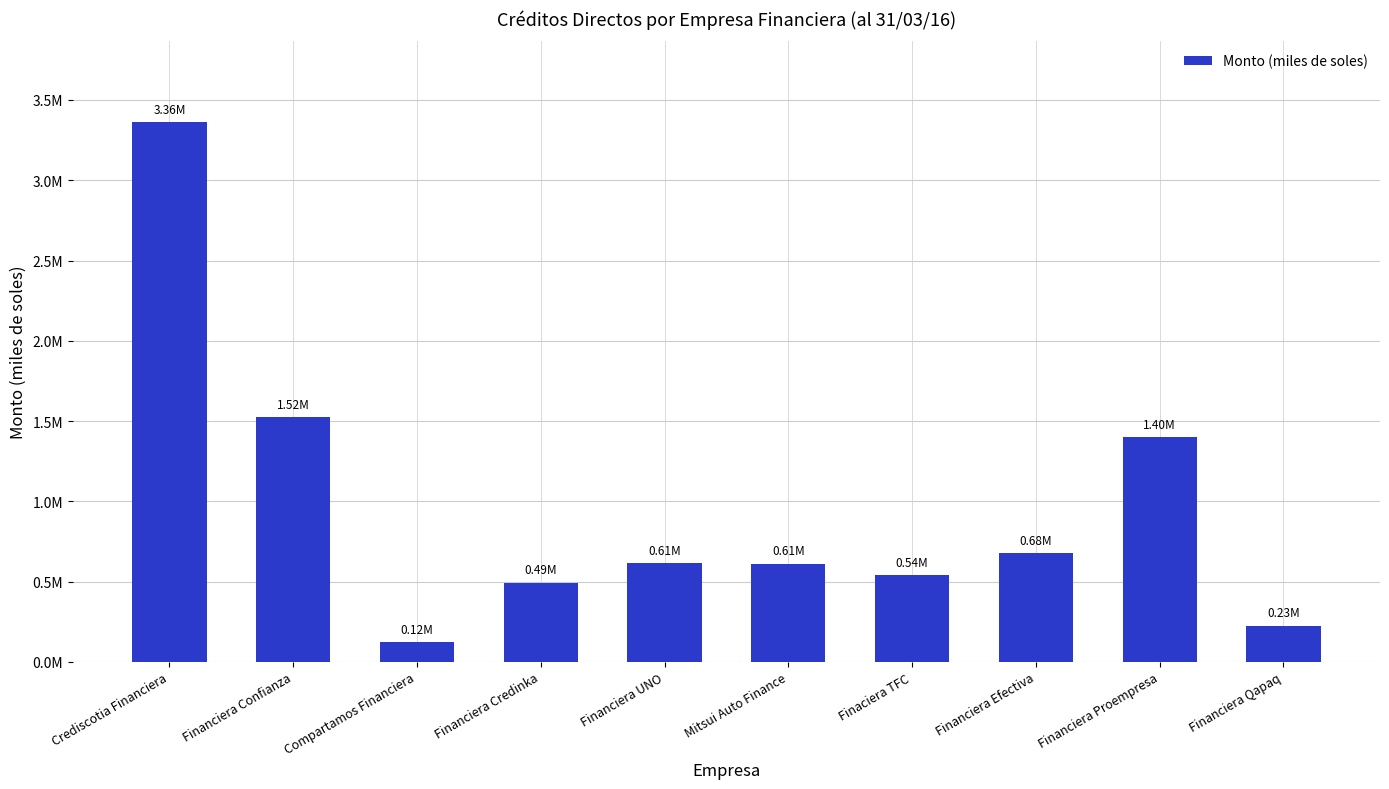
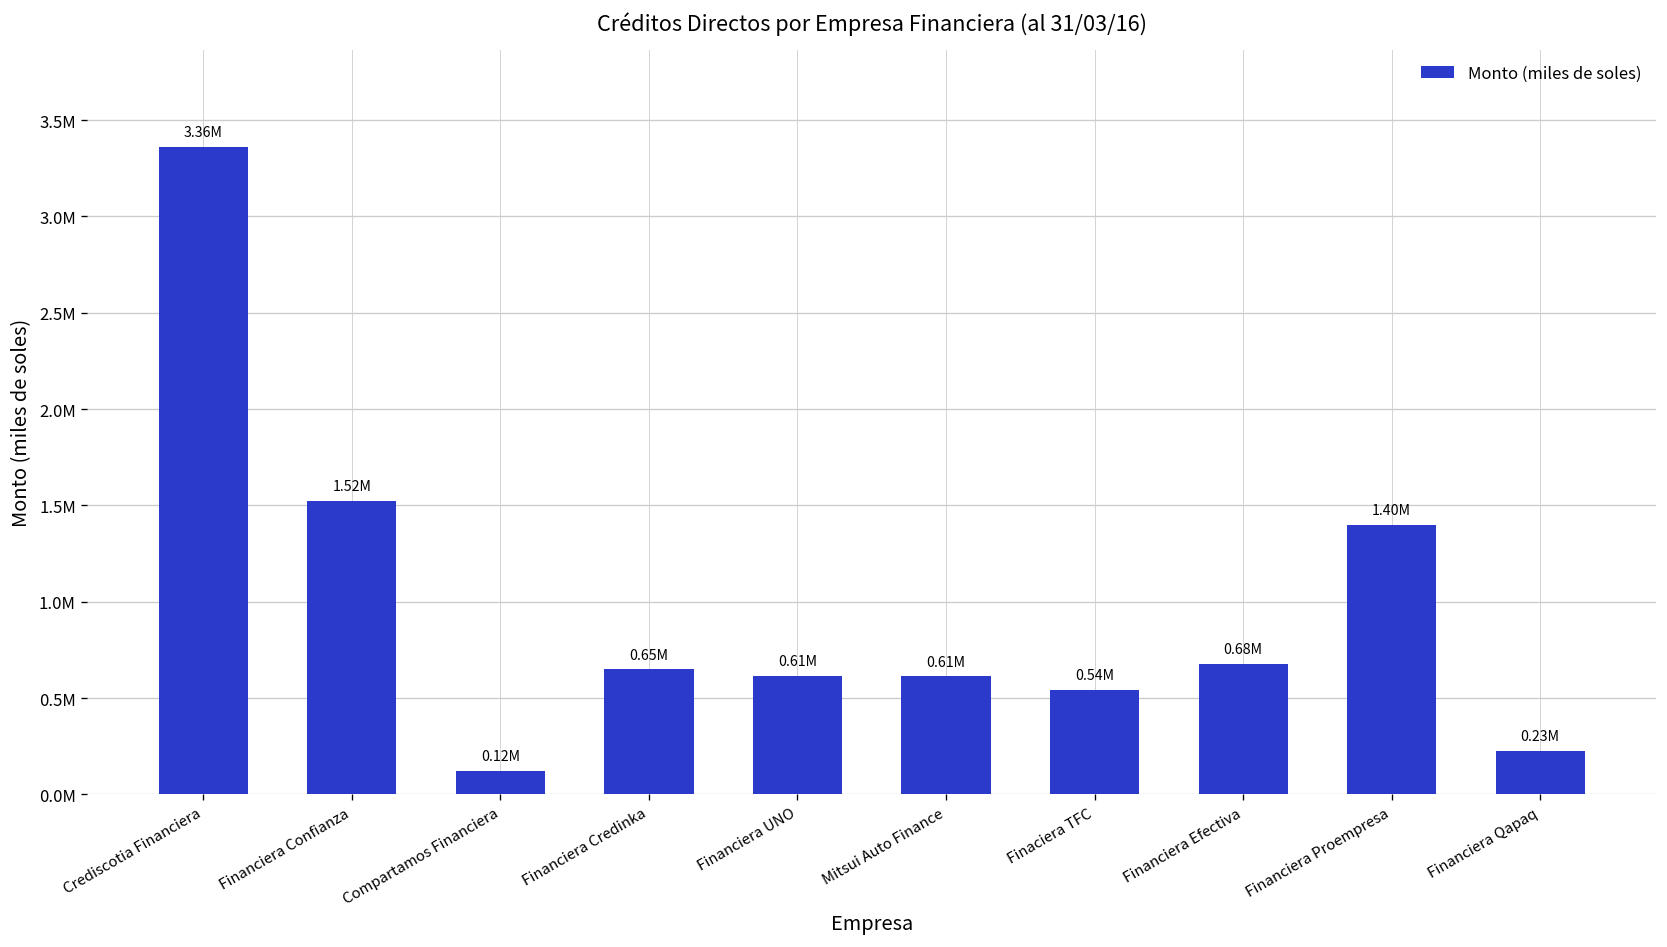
  {
    "Crediscotia Financiera": "3.36M",
    "Financiera Confianza": "1.52M",
    "Compartamos Financiera": "0.12M",
-   "Financiera Credinka": "0.49M",
+   "Financiera Credinka": "0.65M",
    "Financiera UNO": "0.61M",
    "Mitsui Auto Finance": "0.61M",
    "Finaciera TFC": "0.54M",
    "Financiera Efectiva": "0.68M",
    "Financiera Proempresa": "1.40M",
    "Financiera Qapaq": "0.23M"
  }
